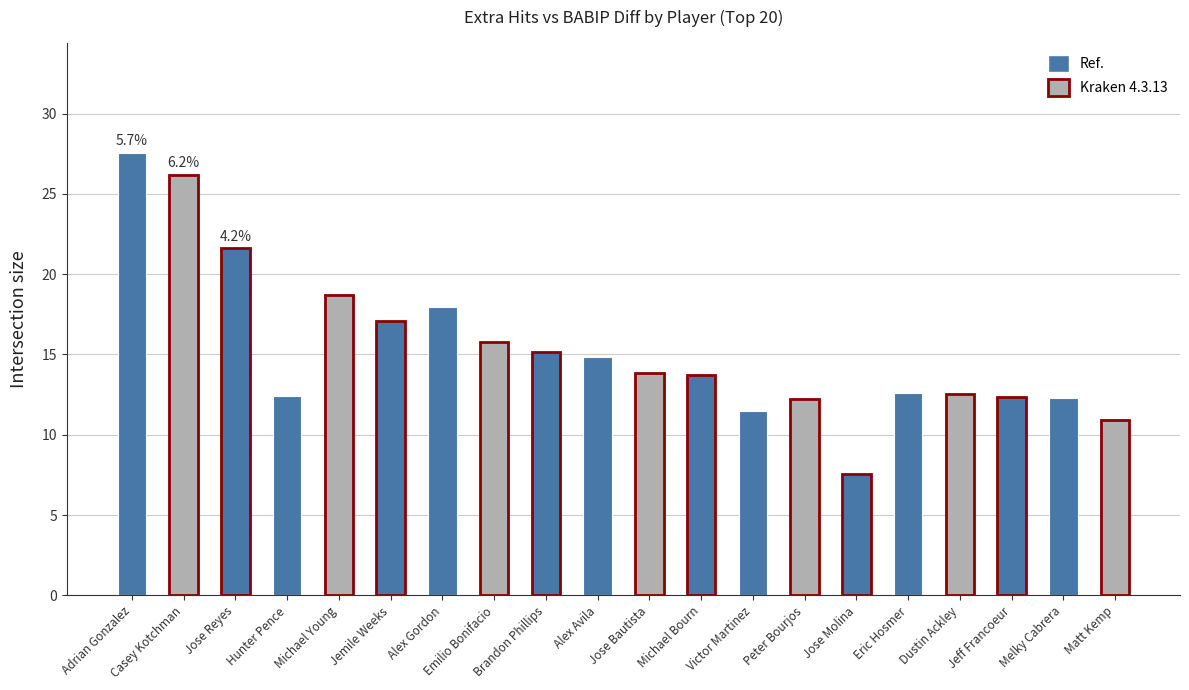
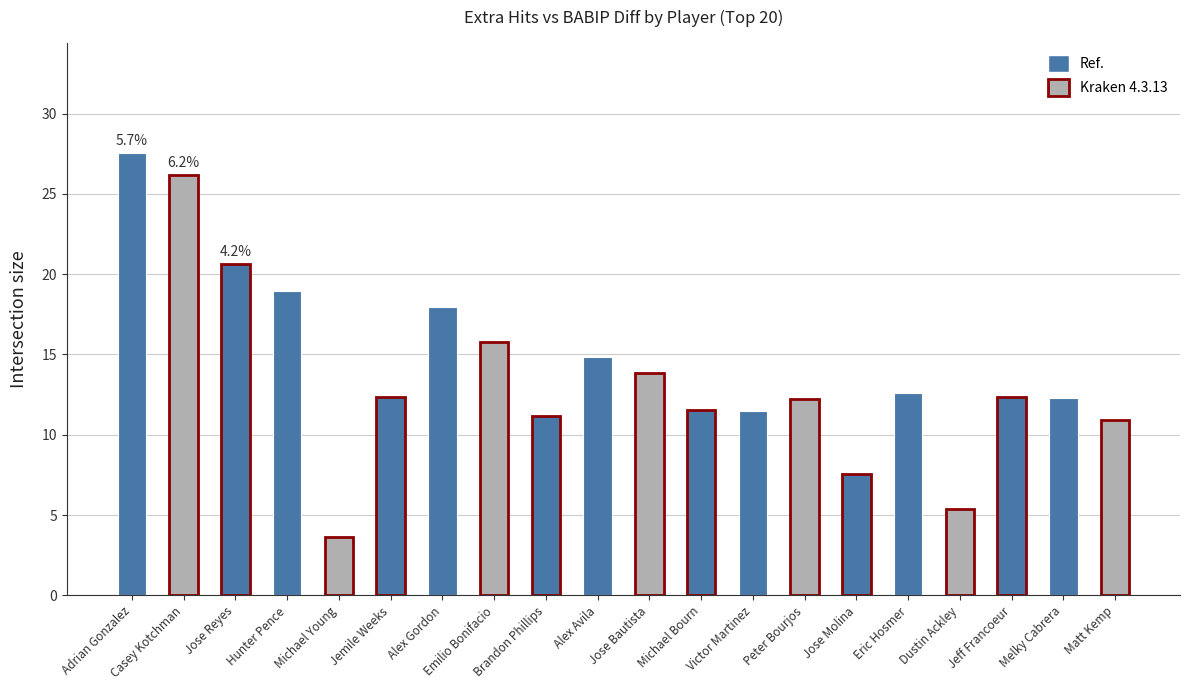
  {
-   "Jose Reyes": 21.6,
-   "Hunter Pence": 12.4,
-   "Michael Young": 18.7,
-   "Jemile Weeks": 17.1,
+   "Jose Reyes": 20.6,
+   "Hunter Pence": 19.0,
+   "Michael Young": 3.6,
+   "Jemile Weeks": 12.4,
    "Alex Gordon": 17.9,
    "Emilio Bonifacio": 15.8,
-   "Brandon Phillips": 15.1,
+   "Brandon Phillips": 11.2,
    "Alex Avila": 14.9,
    "Jose Bautista": 13.9,
-   "Michael Bourn": 13.7,
+   "Michael Bourn": 11.5,
    "Victor Martinez": 11.5,
    "Peter Bourjos": 12.2,
    "Jose Molina": 7.5,
    "Eric Hosmer": 12.6,
-   "Dustin Ackley": 12.6,
+   "Dustin Ackley": 5.3,
    "Jeff Francoeur": 12.4,
    "Melky Cabrera": 12.3,
    "Matt Kemp": 10.9
  }
